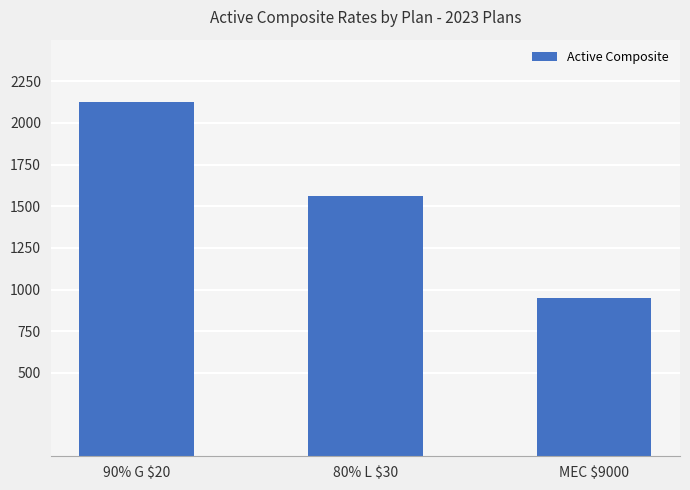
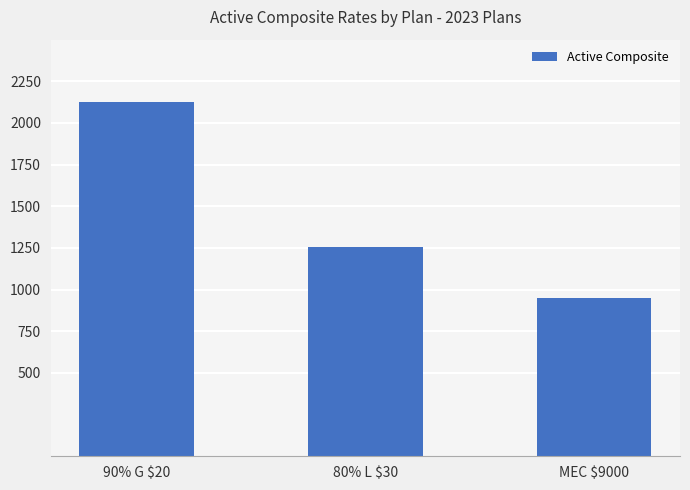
  {
    "90% G $20": 2130,
-   "80% L $30": 1560,
+   "80% L $30": 1260,
    "MEC $9000": 950
  }
